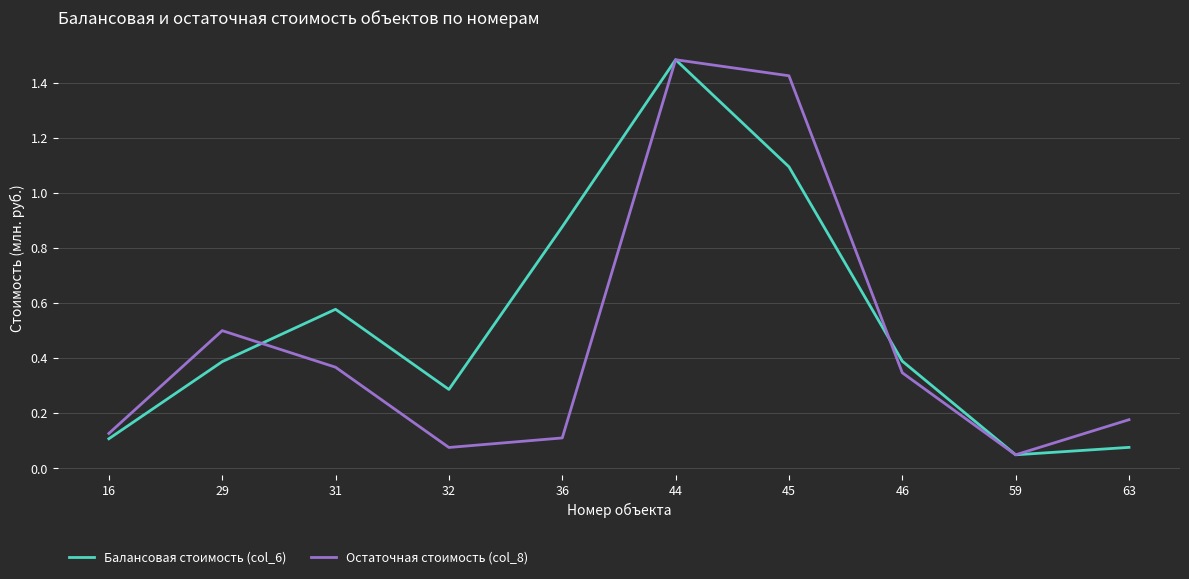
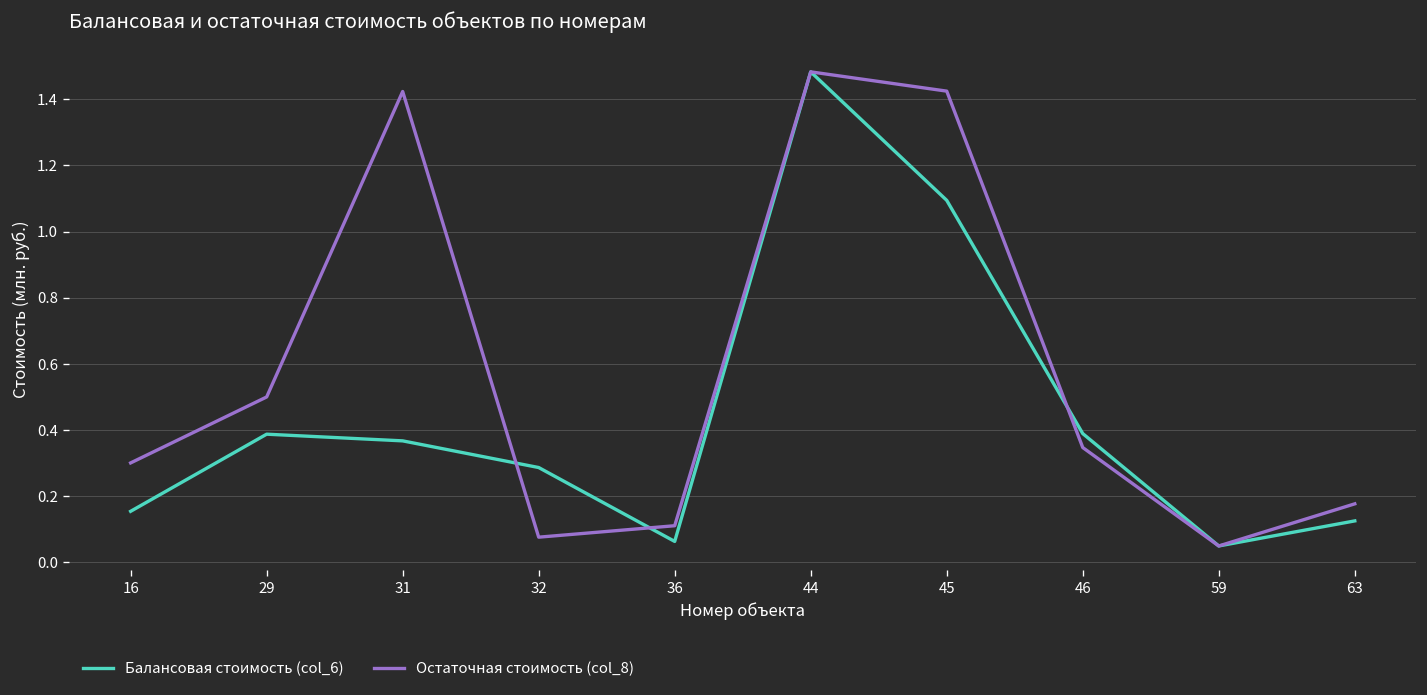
  {
    "Балансовая стоимость (col_6)": {
-     "16": 0.11,
+     "16": 0.15,
      "29": 0.39,
-     "31": 0.58,
+     "31": 0.37,
      "32": 0.29,
-     "36": 0.88,
+     "36": 0.06,
      "45": 1.09,
      "46": 0.39,
-     "63": 0.08
+     "63": 0.12
    },
    "Остаточная стоимость (col_8)": {
-     "16": 0.13,
+     "16": 0.30,
      "29": 0.50,
-     "31": 0.37,
+     "31": 1.42,
      "32": 0.07,
      "36": 0.11,
      "45": 1.43,
      "46": 0.35,
      "63": 0.18
    }
  }
